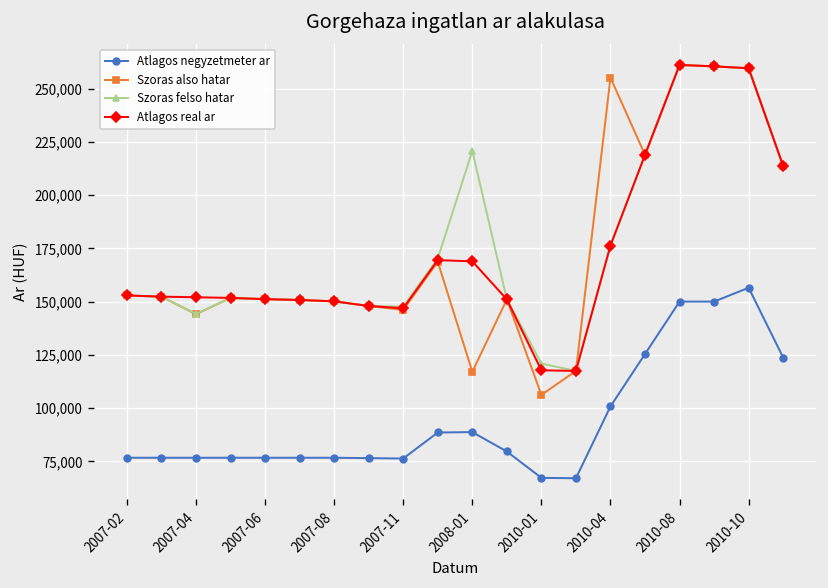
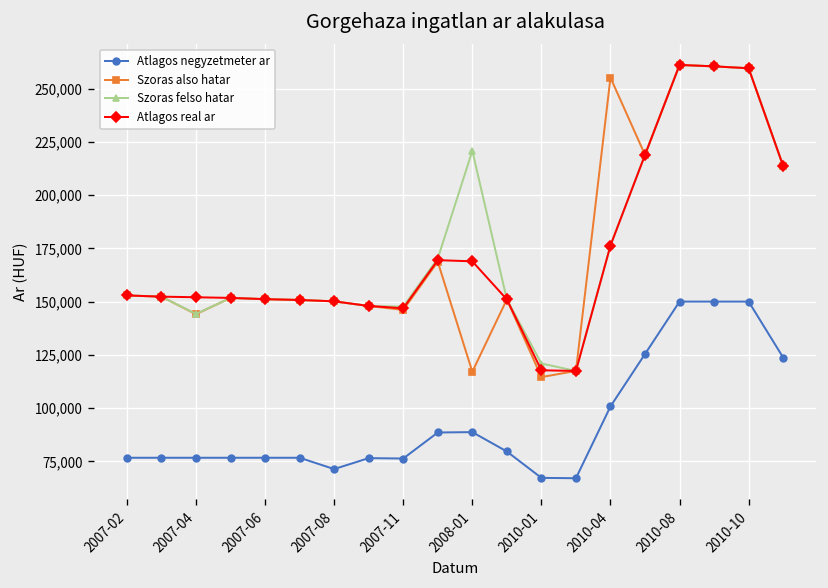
  {
    "Atlagos negyzetmeter ar": {
      "2007-02": "77,000",
      "2007-04": "77,000",
      "2007-06": "77,000",
-     "2007-08": "77,000",
+     "2007-08": "71,000",
      "2007-11": "76,000",
      "2008-01": "89,000",
      "2010-01": "67,000",
      "2010-04": "101,000",
      "2010-08": "150,000",
-     "2010-10": "157,000"
+     "2010-10": "150,000"
    },
    "Szoras also hatar": {
      "2008-01": "117,000",
-     "2010-01": "106,000",
+     "2010-01": "115,000",
      "2010-04": "255,000"
    },
    "Szoras felso hatar": {
      "2008-01": "221,000",
      "2010-01": "121,000"
    },
    "Atlagos real ar": {
      "2007-04": "152,000",
      "2008-01": "169,000",
      "2010-01": "118,000"
    }
  }
